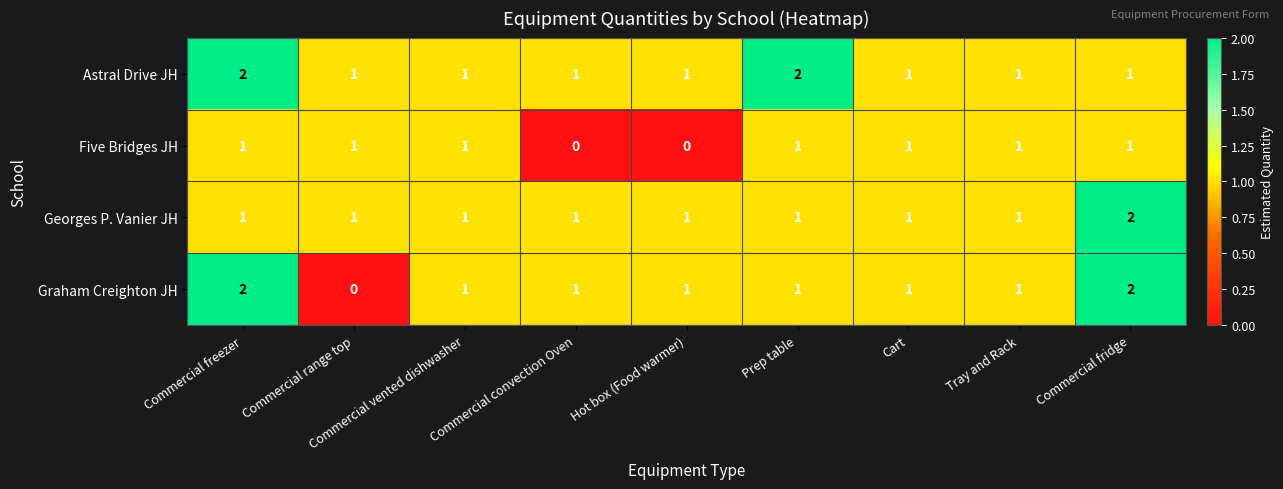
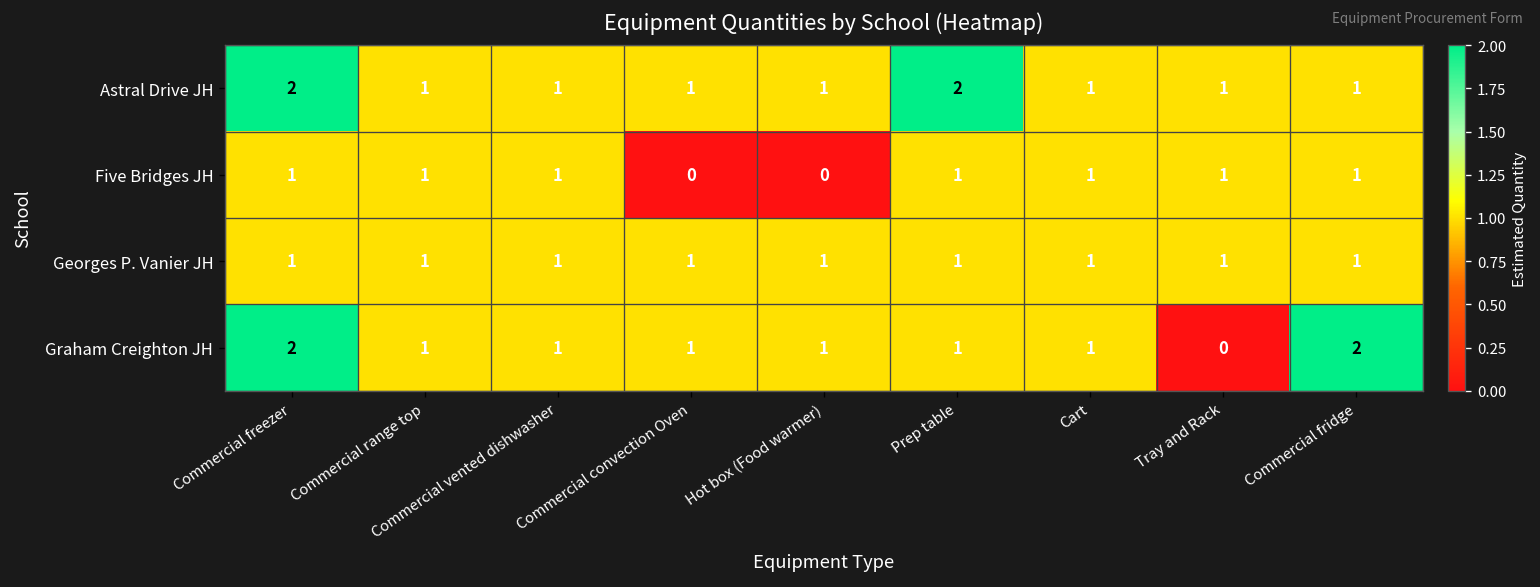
  {
    "Astral Drive JH": {
      "Commercial freezer": 2,
      "Commercial range top": 1,
      "Commercial vented dishwasher": 1,
      "Commercial convection Oven": 1,
      "Hot box (Food warmer)": 1,
      "Prep table": 2,
      "Cart": 1,
      "Tray and Rack": 1,
      "Commercial fridge": 1
    },
    "Five Bridges JH": {
      "Commercial freezer": 1,
      "Commercial range top": 1,
      "Commercial vented dishwasher": 1,
      "Commercial convection Oven": 0,
      "Hot box (Food warmer)": 0,
      "Prep table": 1,
      "Cart": 1,
      "Tray and Rack": 1,
      "Commercial fridge": 1
    },
    "Georges P. Vanier JH": {
      "Commercial freezer": 1,
      "Commercial range top": 1,
      "Commercial vented dishwasher": 1,
      "Commercial convection Oven": 1,
      "Hot box (Food warmer)": 1,
      "Prep table": 1,
      "Cart": 1,
      "Tray and Rack": 1,
-     "Commercial fridge": 2
+     "Commercial fridge": 1
    },
    "Graham Creighton JH": {
      "Commercial freezer": 2,
-     "Commercial range top": 0,
+     "Commercial range top": 1,
      "Commercial vented dishwasher": 1,
      "Commercial convection Oven": 1,
      "Hot box (Food warmer)": 1,
      "Prep table": 1,
      "Cart": 1,
-     "Tray and Rack": 1,
+     "Tray and Rack": 0,
      "Commercial fridge": 2
    }
  }
